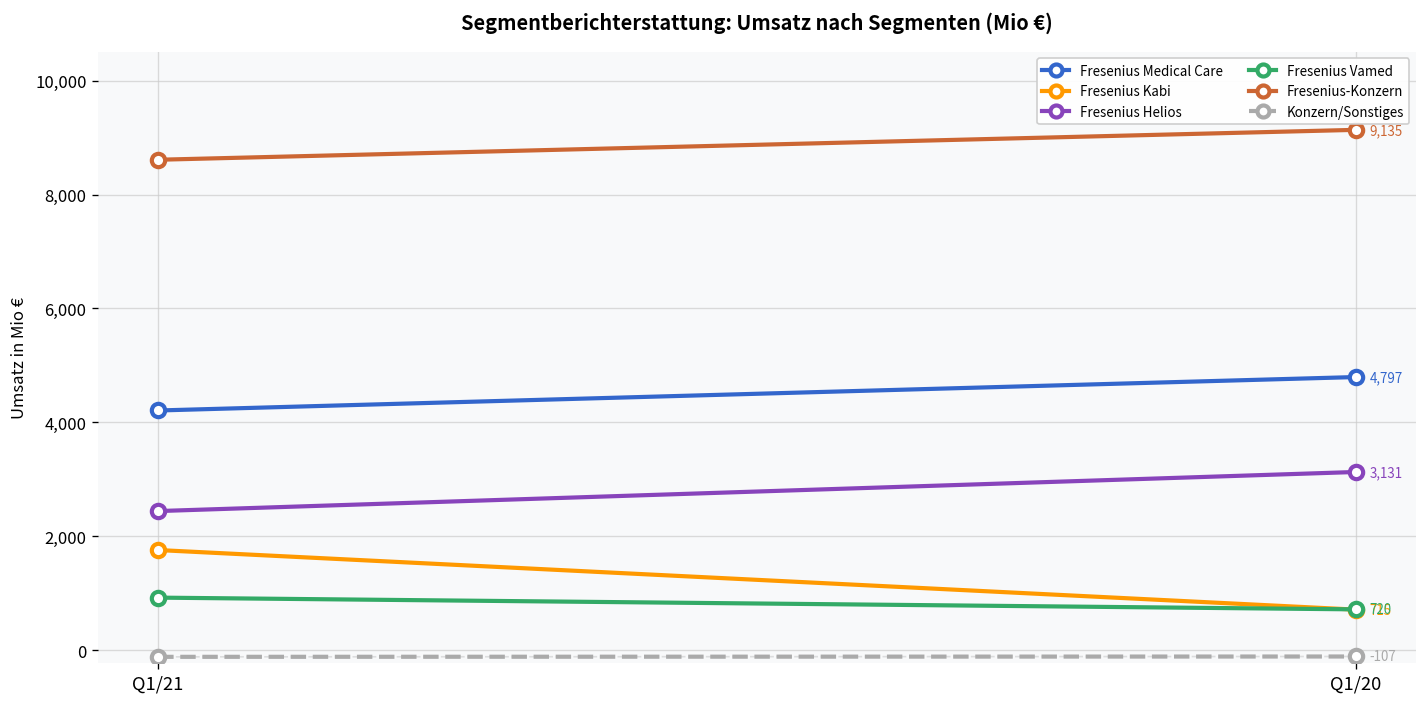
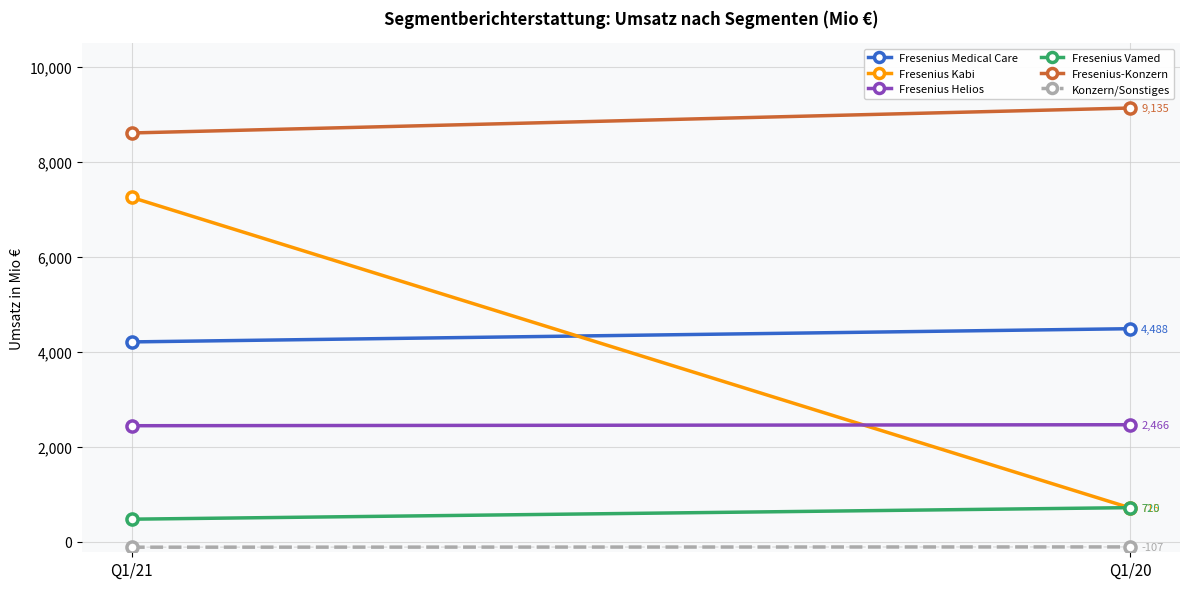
  {
    "Fresenius Medical Care": {
-     "Q1/20": "4,797"
+     "Q1/20": "4,488"
    },
    "Fresenius Kabi": {
-     "Q1/21": "1,800"
+     "Q1/21": "7,300"
    },
    "Fresenius Helios": {
-     "Q1/20": "3,131"
+     "Q1/20": "2,466"
    },
    "Fresenius Vamed": {
-     "Q1/21": "900"
+     "Q1/21": "500"
    },
    "Fresenius-Konzern": {
      "Q1/20": "9,135"
    },
    "Konzern/Sonstiges": {
      "Q1/20": "-107"
    }
  }
